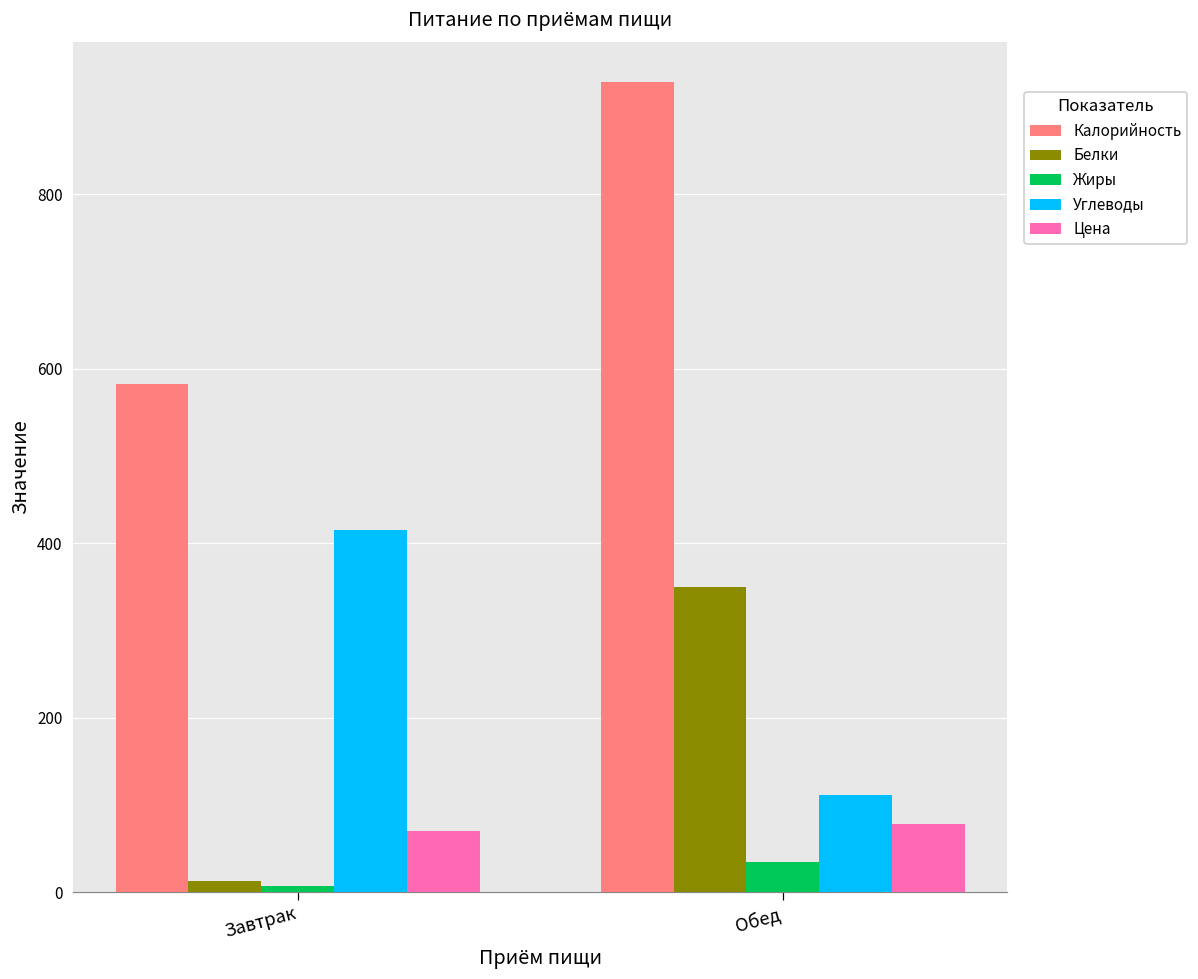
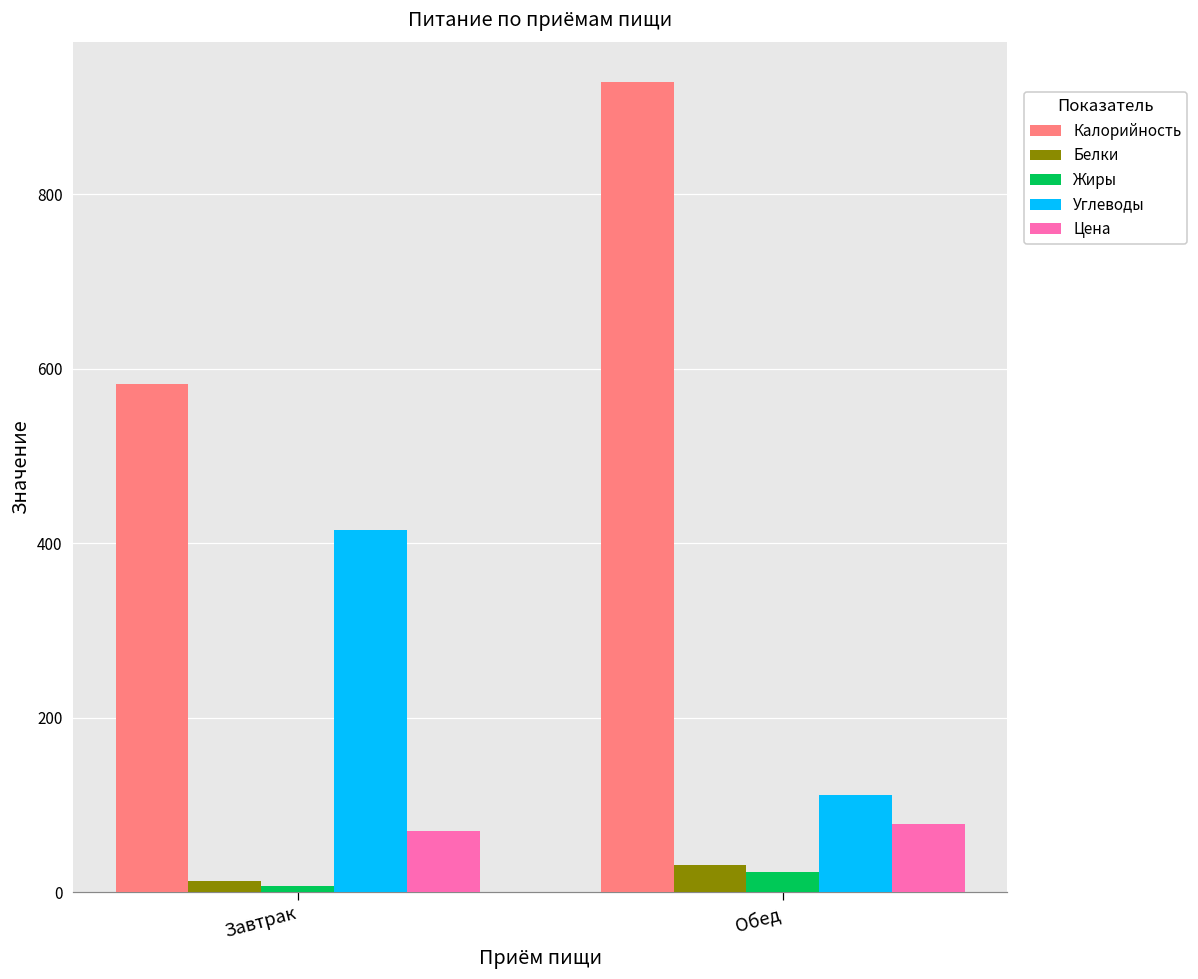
  {
    "Белки": {
      "Завтрак": 10,
-     "Обед": 350
+     "Обед": 30
    },
    "Жиры": {
      "Завтрак": 10,
-     "Обед": 30
+     "Обед": 20
    },
    "Углеводы": {
      "Завтрак": 410,
      "Обед": 110
    }
  }
